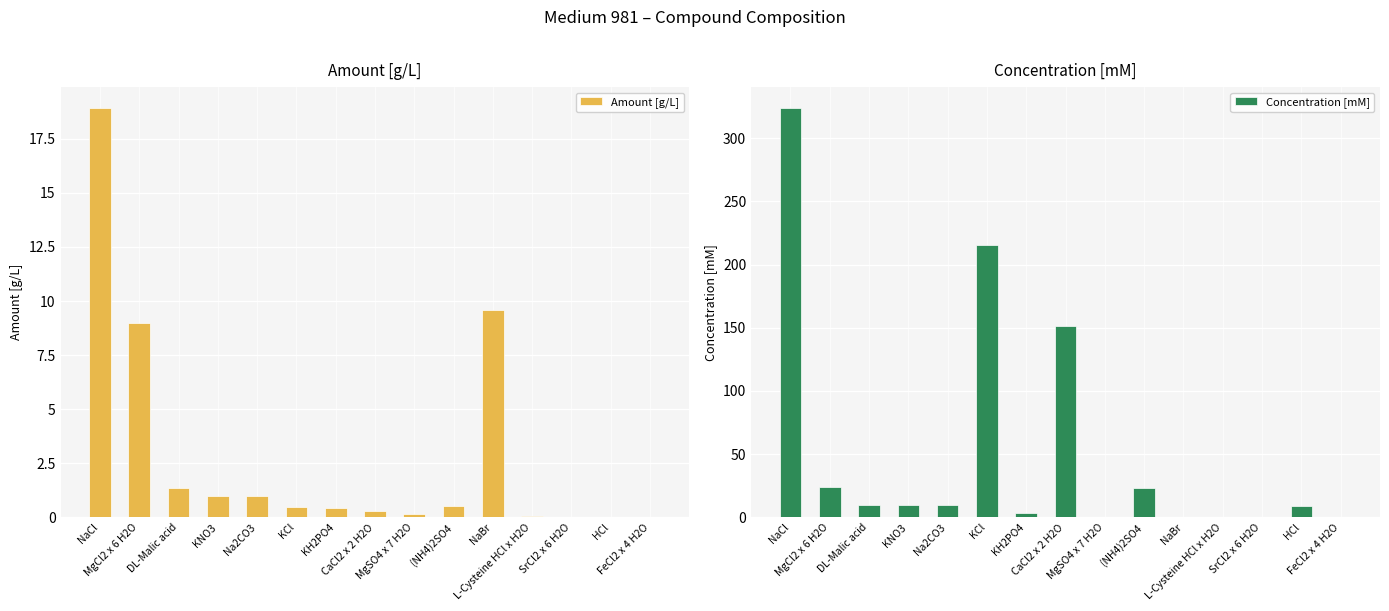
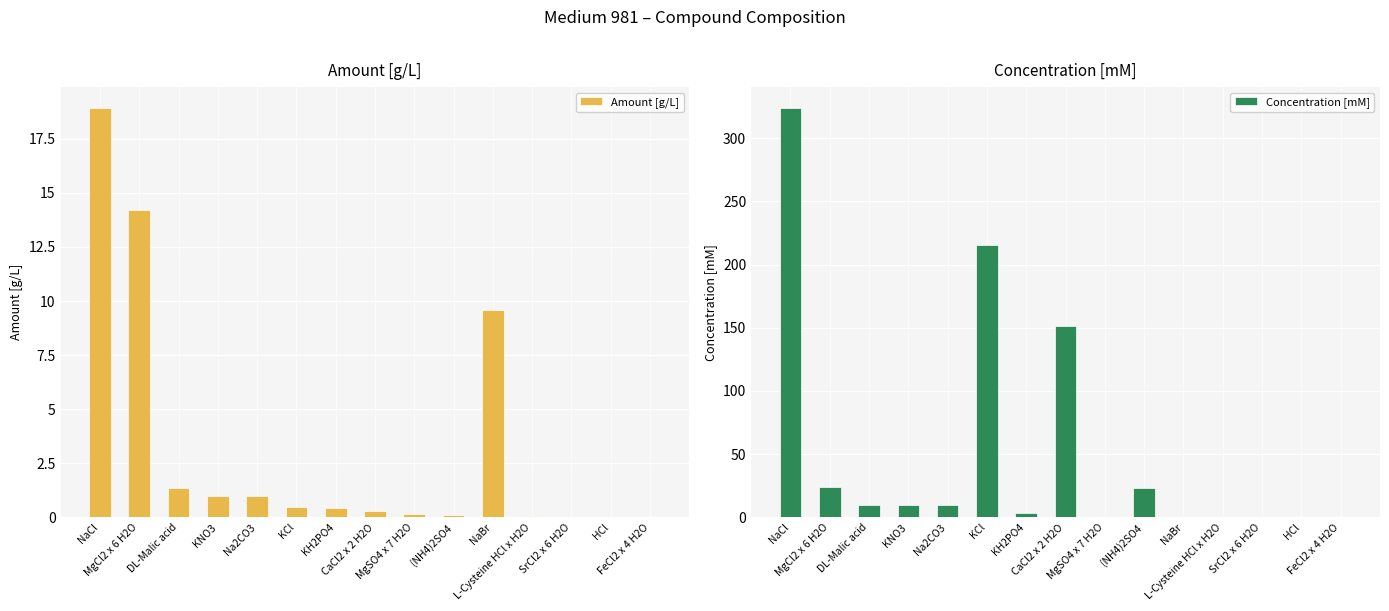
  {
    "Amount [g/L]": {
      "NaCl": 18.9,
-     "MgCl2 x 6 H2O": 9.0,
+     "MgCl2 x 6 H2O": 14.2,
      "DL-Malic acid": 1.3,
      "KNO3": 1.0,
      "Na2CO3": 1.0,
      "KCl": 0.5,
      "KH2PO4": 0.4,
      "CaCl2 x 2 H2O": 0.3,
      "MgSO4 x 7 H2O": 0.1,
-     "(NH4)2SO4": 0.5,
+     "(NH4)2SO4": 0.1,
      "NaBr": 9.6
    },
    "Concentration [mM]": {
      "NaCl": 324,
      "MgCl2 x 6 H2O": 24,
      "DL-Malic acid": 10,
      "KNO3": 10,
      "Na2CO3": 9,
      "KCl": 215,
      "KH2PO4": 3,
      "CaCl2 x 2 H2O": 151,
      "(NH4)2SO4": 24,
-     "HCl": 9
+     "HCl": 0
    }
  }
